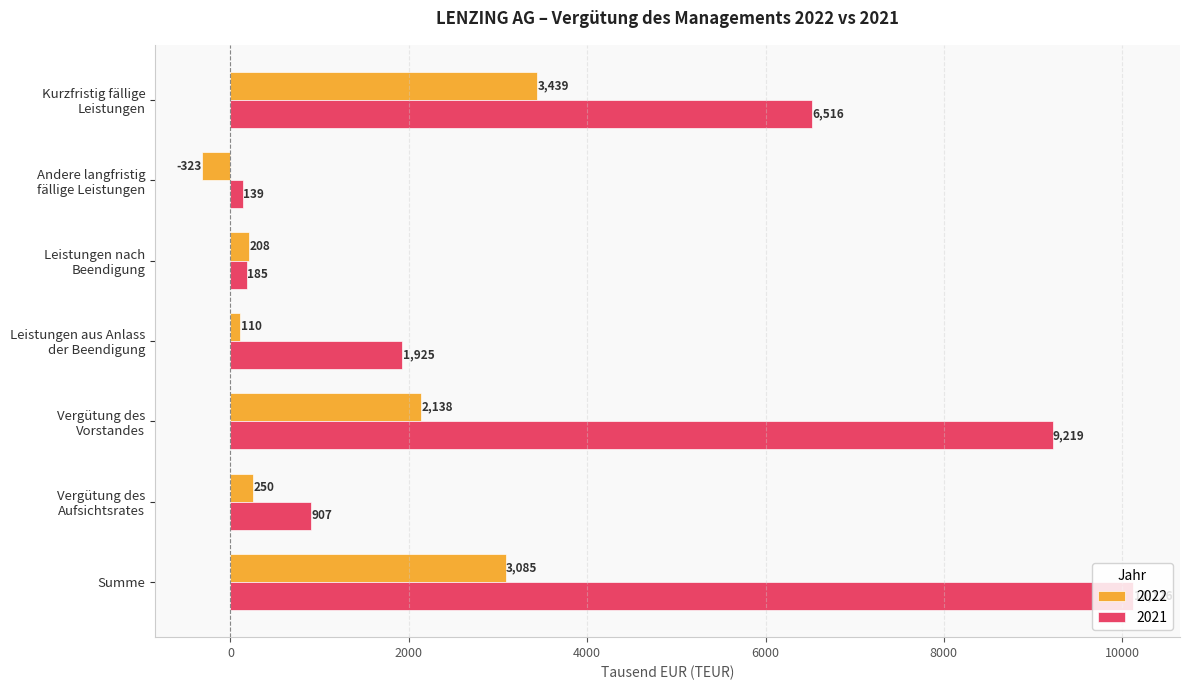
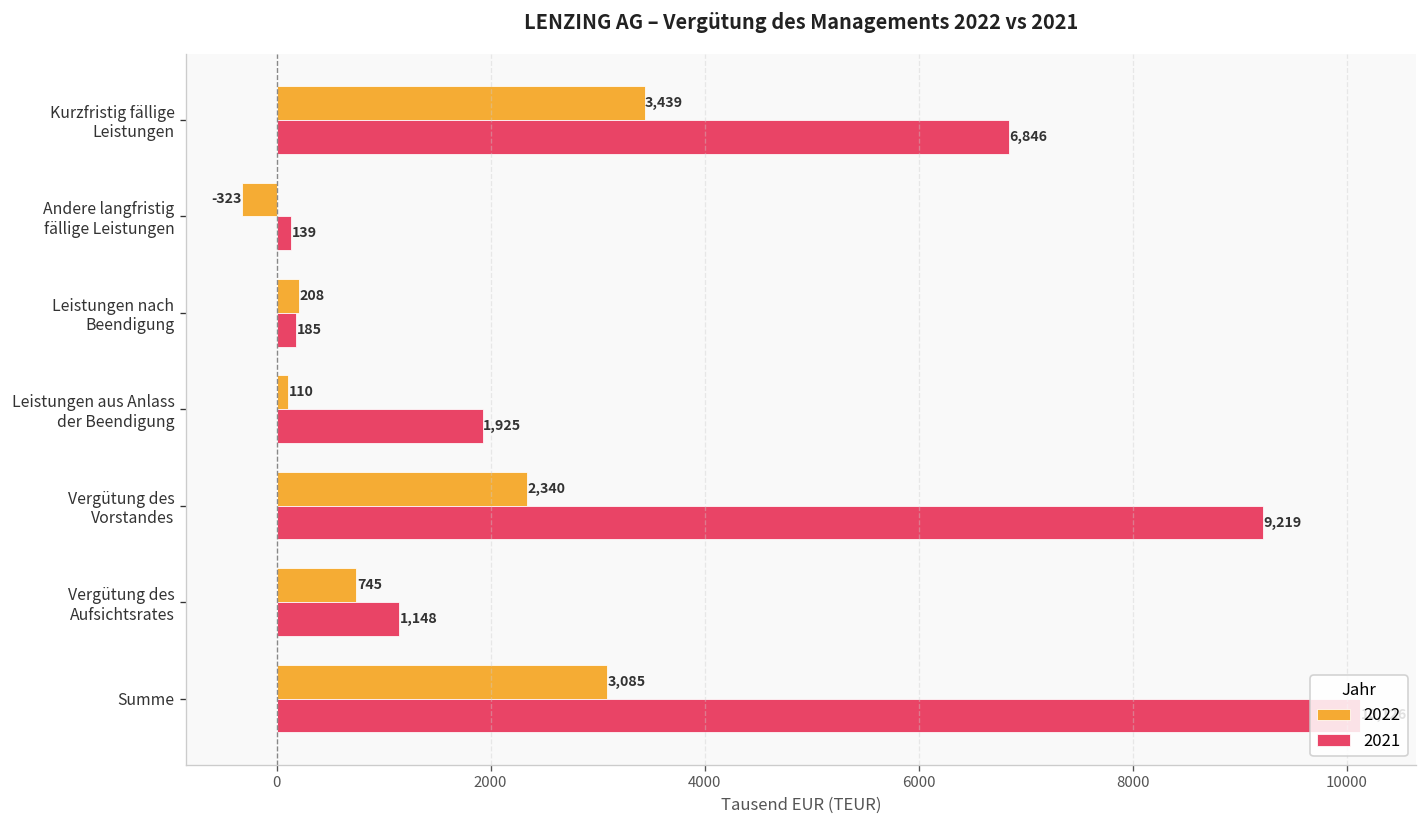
  {
    "2022": {
      "Kurzfristig fällige Leistungen": "3,439",
      "Andere langfristig fällige Leistungen": "-323",
      "Leistungen nach Beendigung": "208",
      "Leistungen aus Anlass der Beendigung": "110",
-     "Vergütung des Vorstandes": "2,138",
-     "Vergütung des Aufsichtsrates": "250",
+     "Vergütung des Vorstandes": "2,340",
+     "Vergütung des Aufsichtsrates": "745",
      "Summe": "3,085"
    },
    "2021": {
-     "Kurzfristig fällige Leistungen": "6,516",
+     "Kurzfristig fällige Leistungen": "6,846",
      "Andere langfristig fällige Leistungen": "139",
      "Leistungen nach Beendigung": "185",
      "Leistungen aus Anlass der Beendigung": "1,925",
      "Vergütung des Vorstandes": "9,219",
-     "Vergütung des Aufsichtsrates": "907"
+     "Vergütung des Aufsichtsrates": "1,148"
    }
  }
